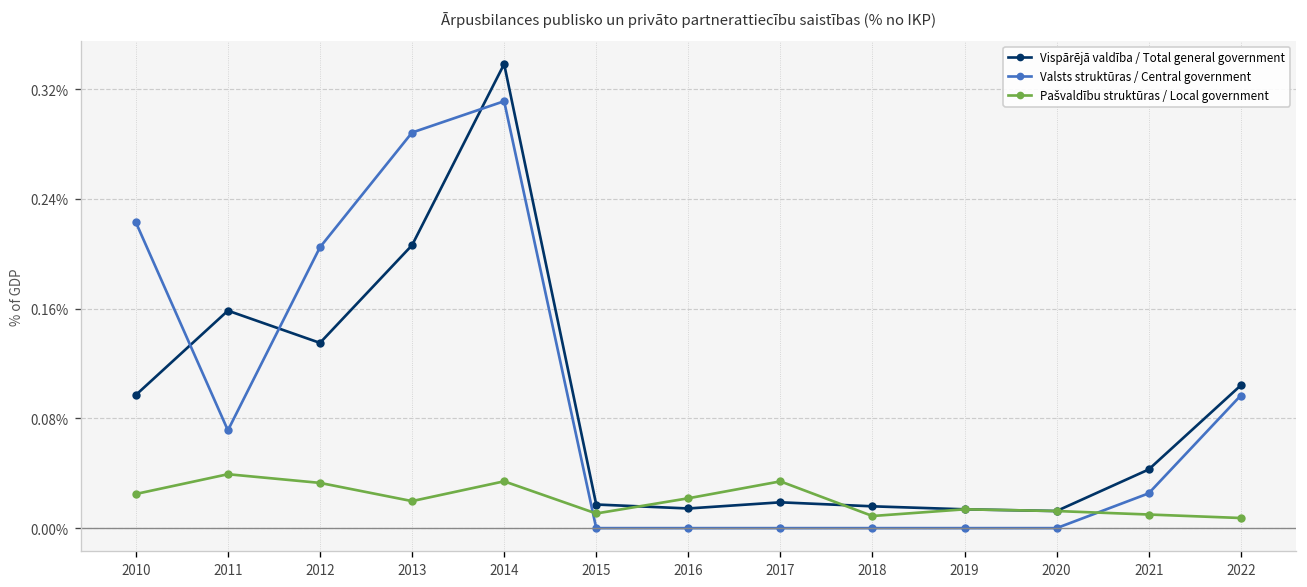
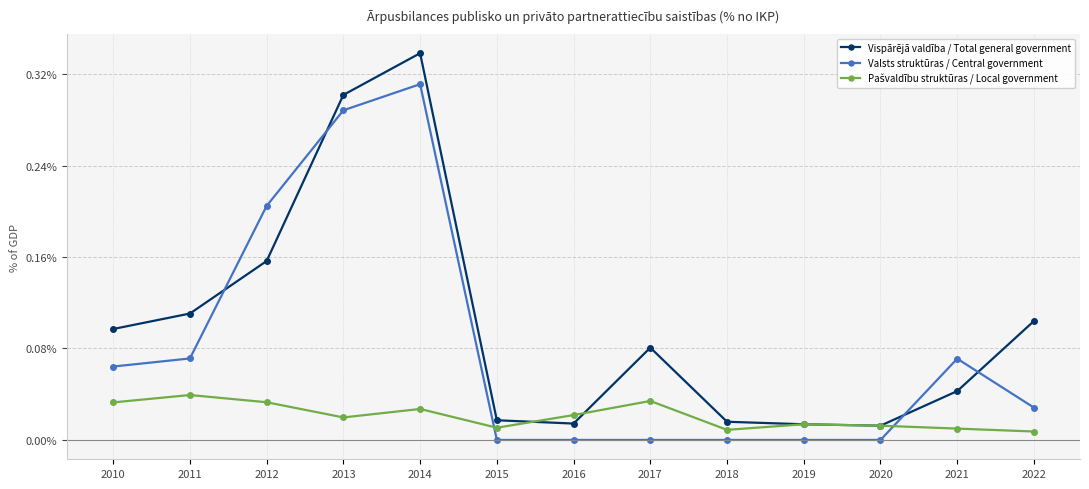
  {
    "Vispārējā valdība / Total general government": {
      "2010": "0.097%",
-     "2011": "0.158%",
-     "2012": "0.135%",
-     "2013": "0.206%",
+     "2011": "0.111%",
+     "2012": "0.156%",
+     "2013": "0.302%",
      "2014": "0.338%",
      "2015": "0.017%",
      "2016": "0.014%",
-     "2017": "0.019%",
+     "2017": "0.081%",
      "2018": "0.016%",
      "2021": "0.043%",
      "2022": "0.104%"
    },
    "Valsts struktūras / Central government": {
-     "2010": "0.223%",
+     "2010": "0.064%",
      "2011": "0.071%",
      "2012": "0.205%",
      "2013": "0.288%",
      "2014": "0.311%",
      "2015": "0.000%",
      "2016": "0.000%",
      "2017": "0.000%",
      "2018": "0.000%",
      "2019": "0.000%",
      "2020": "0.000%",
-     "2021": "0.025%",
-     "2022": "0.097%"
+     "2021": "0.071%",
+     "2022": "0.028%"
    },
    "Pašvaldību struktūras / Local government": {
-     "2010": "0.025%",
+     "2010": "0.033%",
      "2011": "0.039%",
      "2012": "0.033%",
      "2013": "0.020%",
-     "2014": "0.034%",
+     "2014": "0.027%",
      "2015": "0.011%",
      "2016": "0.022%",
      "2017": "0.034%",
      "2018": "0.009%",
      "2021": "0.010%",
      "2022": "0.007%"
    }
  }
